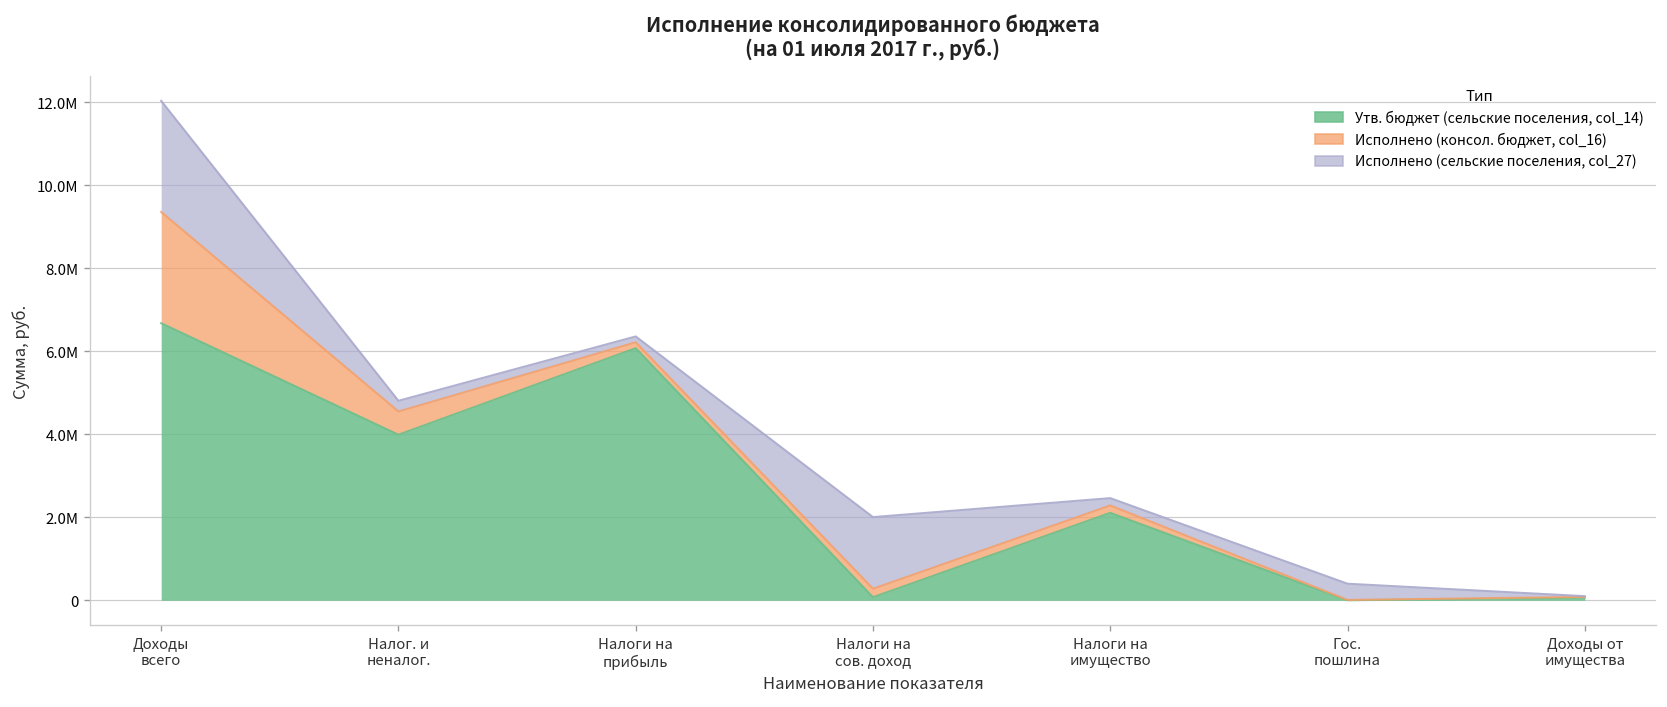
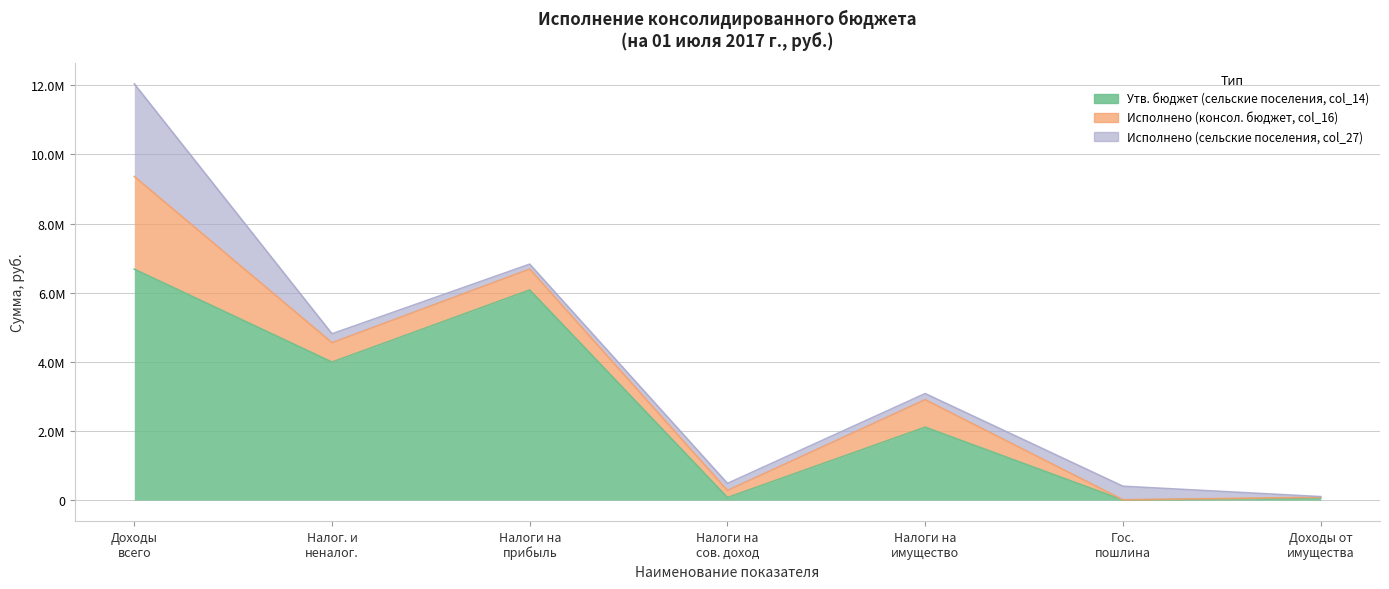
  {
    "Утв. бюджет (сельские поселения, col_14)": {
      "Доходы всего": 6700000,
      "Налог. и неналог.": 4000000,
      "Налоги на прибыль": 6100000,
      "Налоги на сов. доход": 100000,
      "Налоги на имущество": 2100000
    },
    "Исполнено (консол. бюджет, col_16)": {
      "Доходы всего": 2700000,
      "Налог. и неналог.": 600000,
-     "Налоги на прибыль": 100000,
+     "Налоги на прибыль": 600000,
      "Налоги на сов. доход": 200000,
-     "Налоги на имущество": 200000
+     "Налоги на имущество": 800000
    },
    "Исполнено (сельские поселения, col_27)": {
      "Доходы всего": 2700000,
      "Налог. и неналог.": 300000,
      "Налоги на прибыль": 100000,
-     "Налоги на сов. доход": 1700000,
+     "Налоги на сов. доход": 200000,
      "Налоги на имущество": 200000,
      "Гос. пошлина": 400000
    }
  }
